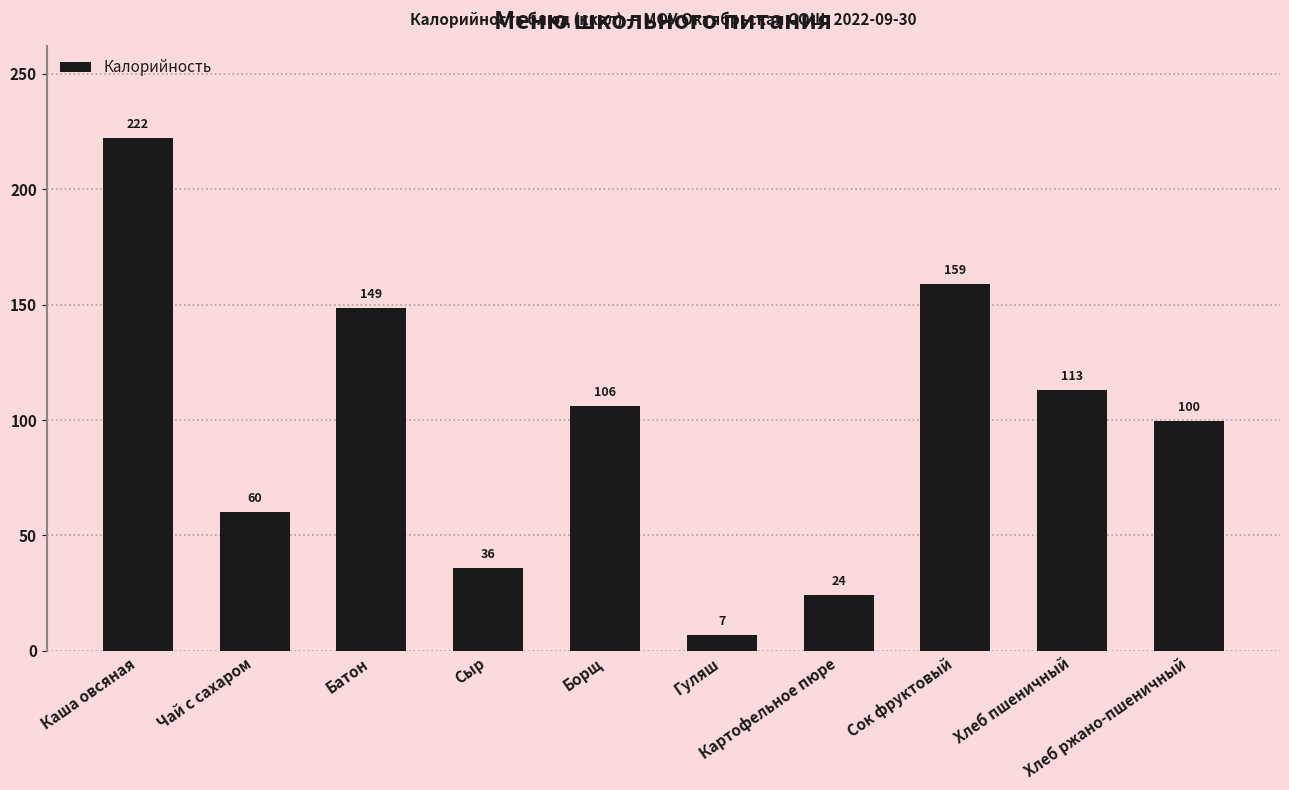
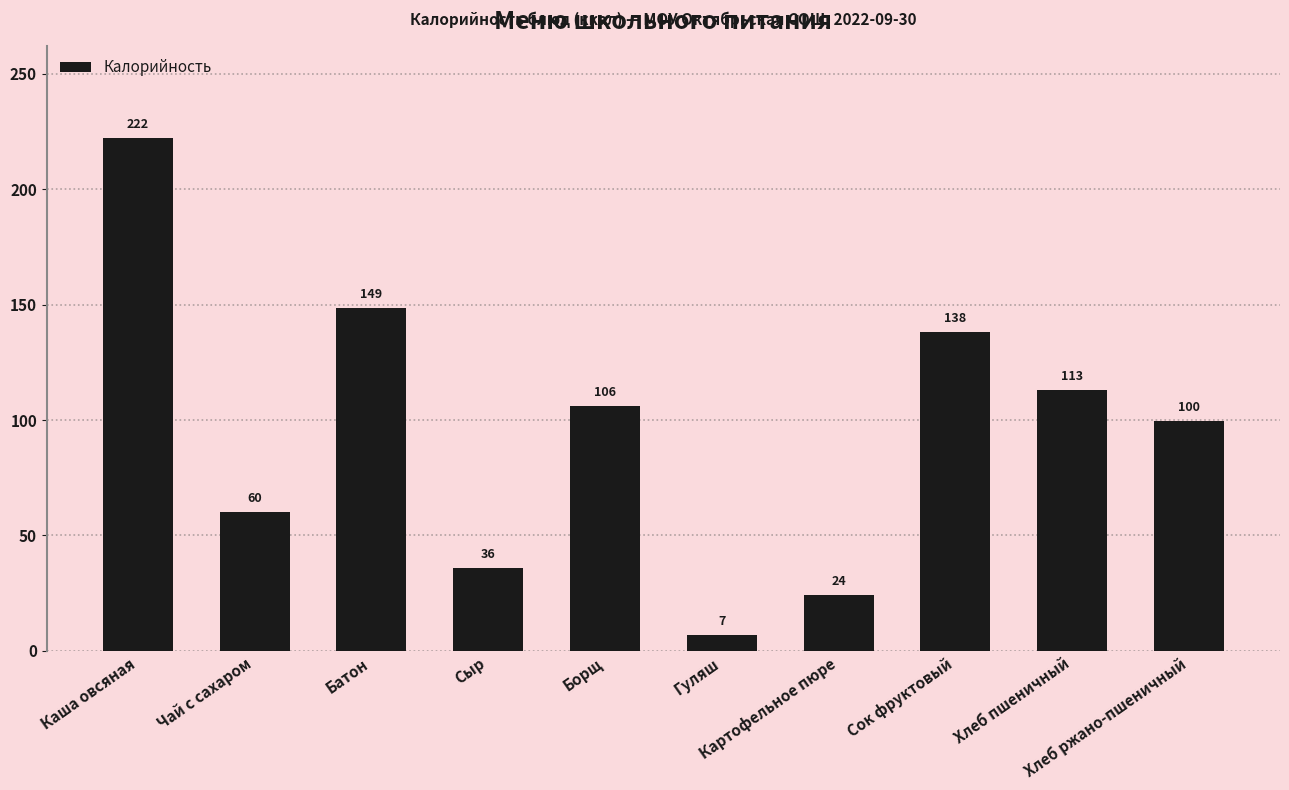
  {
    "Каша овсяная": 222,
    "Чай с сахаром": 60,
    "Батон": 149,
    "Сыр": 36,
    "Борщ": 106,
    "Гуляш": 7,
    "Картофельное пюре": 24,
-   "Сок фруктовый": 159,
+   "Сок фруктовый": 138,
    "Хлеб пшеничный": 113,
    "Хлеб ржано-пшеничный": 100
  }
